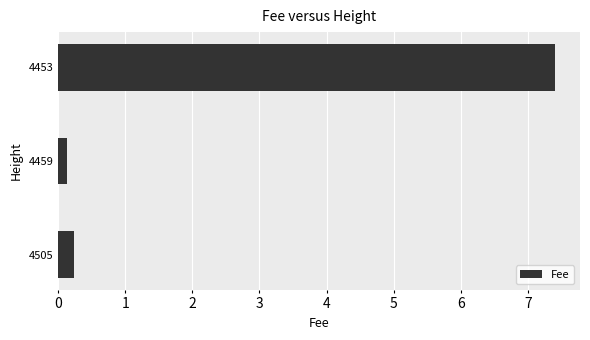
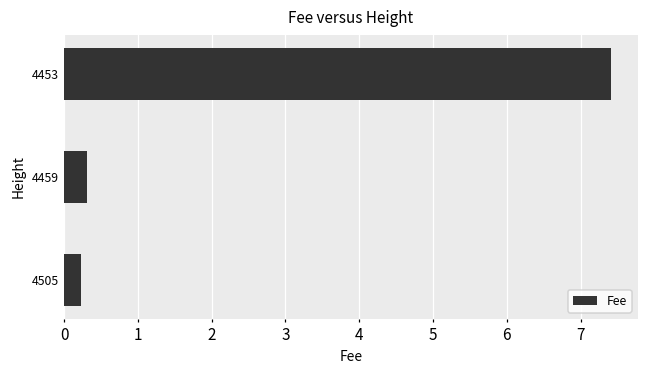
  {
    "4453": 7.4,
-   "4459": 0.1,
+   "4459": 0.3,
    "4505": 0.2
  }
